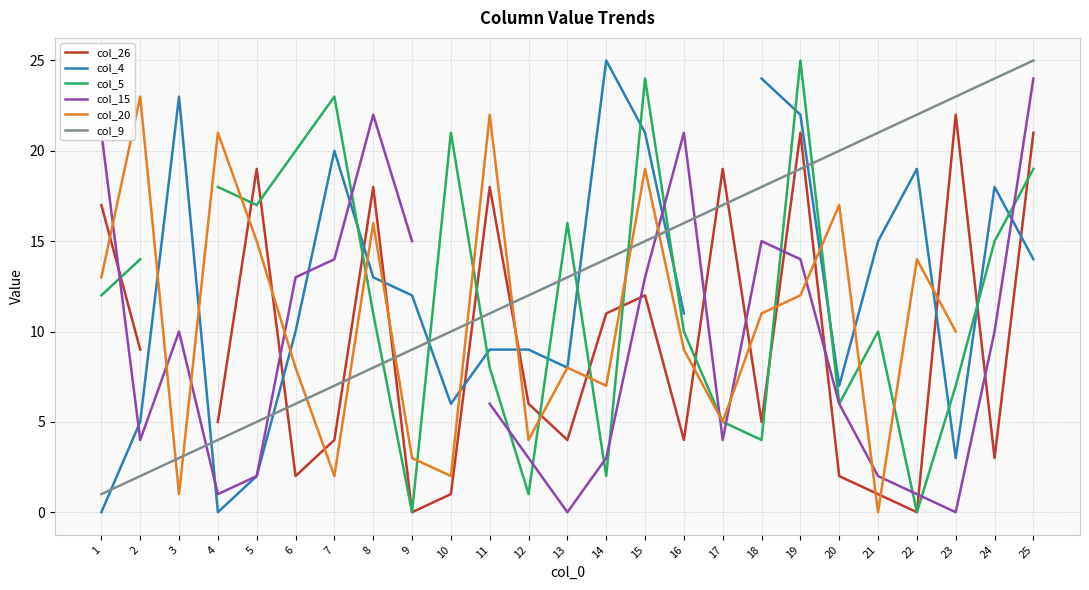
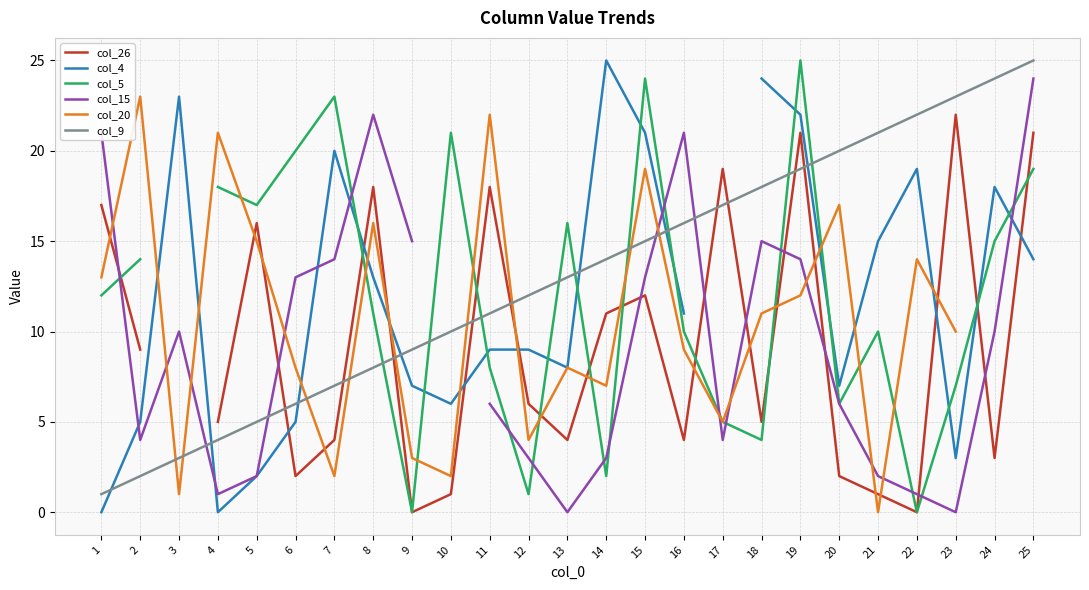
  {
    "col_26": {
      "1": 17,
      "2": 9,
      "4": 5,
-     "5": 19,
+     "5": 16,
      "6": 2,
      "7": 4,
      "8": 18,
      "10": 1,
      "11": 18,
      "12": 6,
      "13": 4,
      "14": 11,
      "15": 12,
      "16": 4,
      "17": 19,
      "18": 5,
      "19": 21,
      "20": 2,
      "21": 1,
      "23": 22,
      "24": 3,
      "25": 21
    },
    "col_4": {
      "1": 0,
      "2": 5,
      "3": 23,
      "4": 0,
-     "6": 10,
+     "6": 5,
      "7": 20,
      "8": 13,
-     "9": 12,
+     "9": 7,
      "10": 6,
      "11": 9,
      "12": 9,
      "14": 25,
      "15": 21,
      "16": 11,
      "18": 24,
      "19": 22,
      "20": 7,
      "21": 15,
      "22": 19,
      "23": 3,
      "24": 18,
      "25": 14
    },
    "col_5": {
      "1": 12,
      "2": 14,
      "4": 18,
      "5": 17,
      "6": 20,
      "7": 23,
      "8": 11,
      "10": 21,
      "11": 8,
      "12": 1,
      "13": 16,
      "14": 2,
      "15": 24,
      "16": 10,
      "18": 4,
      "19": 25,
      "21": 10,
      "23": 7,
      "24": 15,
      "25": 19
    },
    "col_15": {
      "2": 4,
      "3": 10,
      "4": 1,
      "6": 13,
      "7": 14,
      "8": 22,
      "9": 15,
      "11": 6,
      "12": 3,
      "13": 0,
      "14": 3,
      "15": 13,
      "16": 21,
      "17": 4,
      "18": 15,
      "19": 14,
      "21": 2,
      "22": 1,
      "23": 0,
      "24": 10,
      "25": 24
    },
    "col_20": {
      "1": 13,
      "2": 23,
      "3": 1,
      "4": 21,
      "5": 15,
      "6": 8,
      "7": 2,
      "8": 16,
      "9": 3,
      "10": 2,
      "11": 22,
      "12": 4,
      "14": 7,
      "15": 19,
      "16": 9,
      "18": 11,
      "19": 12,
      "20": 17,
      "21": 0,
      "22": 14,
      "23": 10,
      "25": 0
    },
    "col_9": {
      "1": 1,
      "2": 2,
      "3": 3,
      "4": 4,
      "5": 5,
      "6": 6,
      "7": 7,
      "8": 8,
      "9": 9,
      "10": 10,
      "11": 11,
      "12": 12,
      "13": 13,
      "14": 14,
      "15": 15,
      "16": 16,
      "17": 17,
      "18": 18,
      "19": 19,
      "20": 20,
      "21": 21,
      "22": 22,
      "23": 23,
      "24": 24,
      "25": 25
    }
  }
